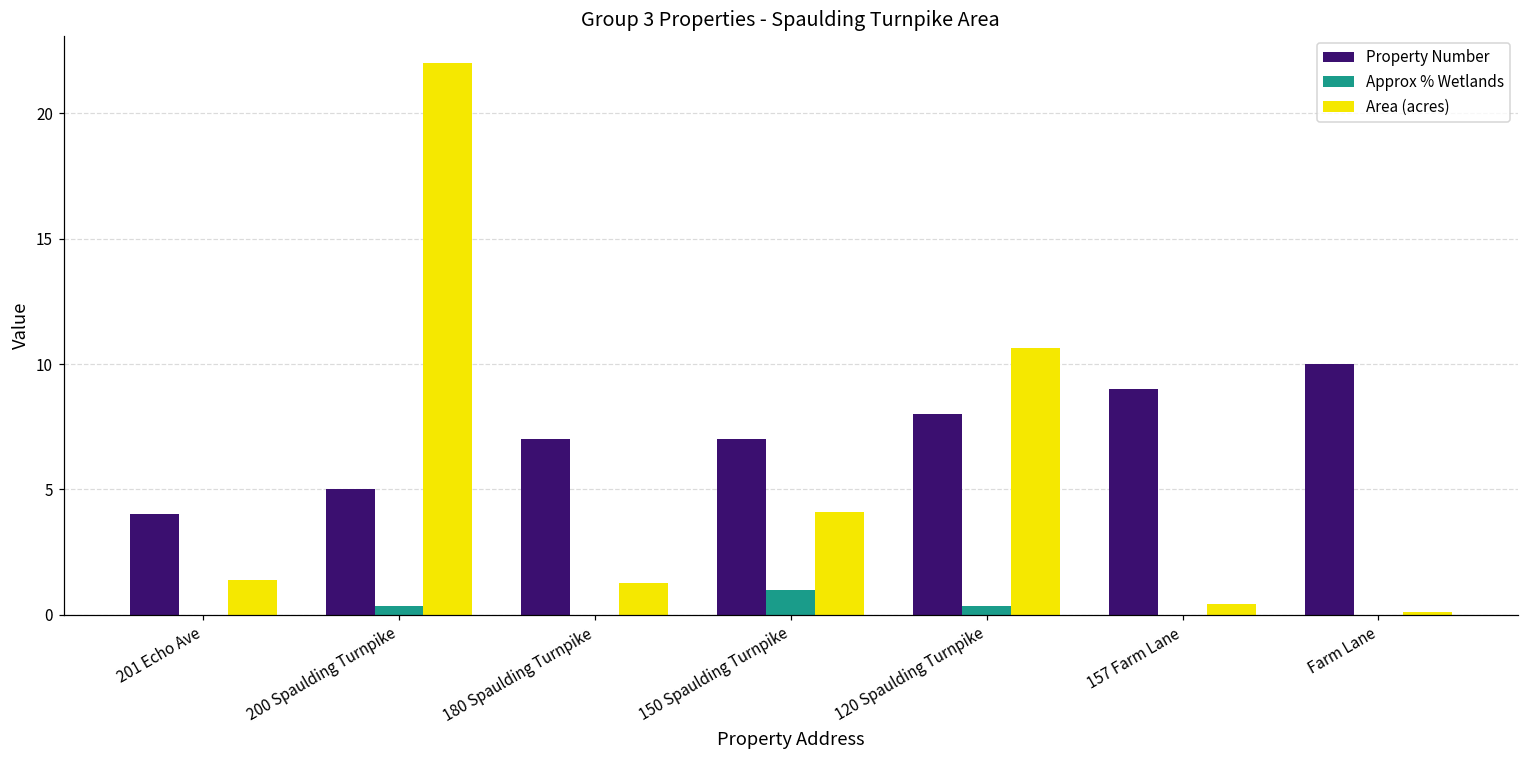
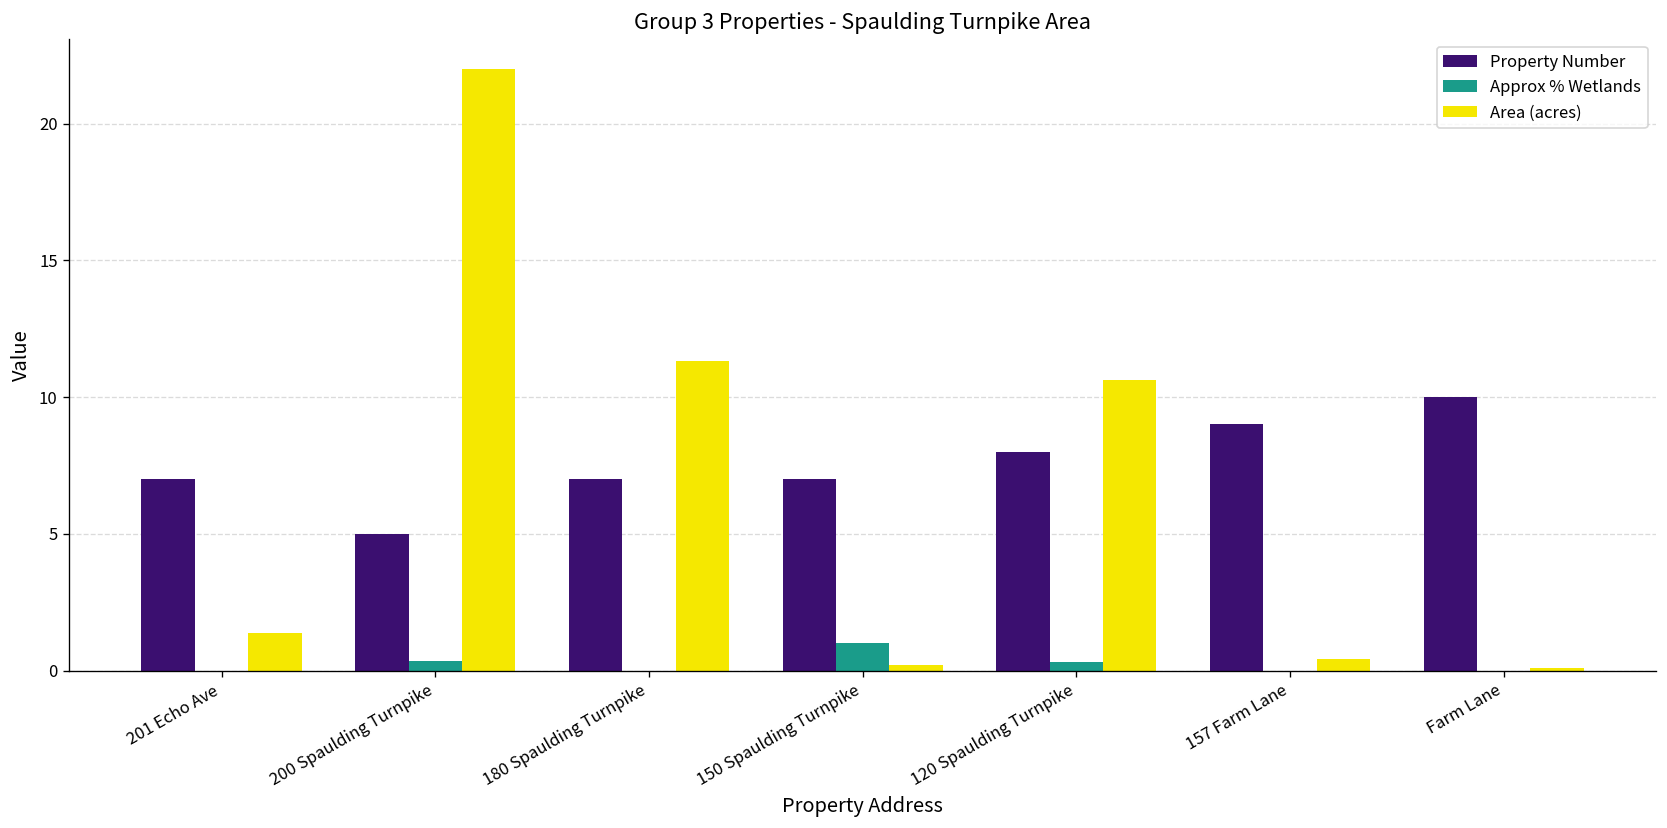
  {
    "Property Number": {
-     "201 Echo Ave": 4,
+     "201 Echo Ave": 7,
      "200 Spaulding Turnpike": 5,
      "180 Spaulding Turnpike": 7,
      "150 Spaulding Turnpike": 7,
      "120 Spaulding Turnpike": 8,
      "157 Farm Lane": 9,
      "Farm Lane": 10
    },
    "Approx % Wetlands": {
      "201 Echo Ave": 0.0,
      "200 Spaulding Turnpike": 0.4,
      "180 Spaulding Turnpike": 0.0,
      "150 Spaulding Turnpike": 1.0,
      "120 Spaulding Turnpike": 0.3,
      "157 Farm Lane": 0.0,
      "Farm Lane": 0.0
    },
    "Area (acres)": {
      "201 Echo Ave": 1.4,
      "200 Spaulding Turnpike": 22.0,
-     "180 Spaulding Turnpike": 1.3,
-     "150 Spaulding Turnpike": 4.1,
+     "180 Spaulding Turnpike": 11.3,
+     "150 Spaulding Turnpike": 0.2,
      "120 Spaulding Turnpike": 10.6,
      "157 Farm Lane": 0.4,
      "Farm Lane": 0.1
    }
  }
